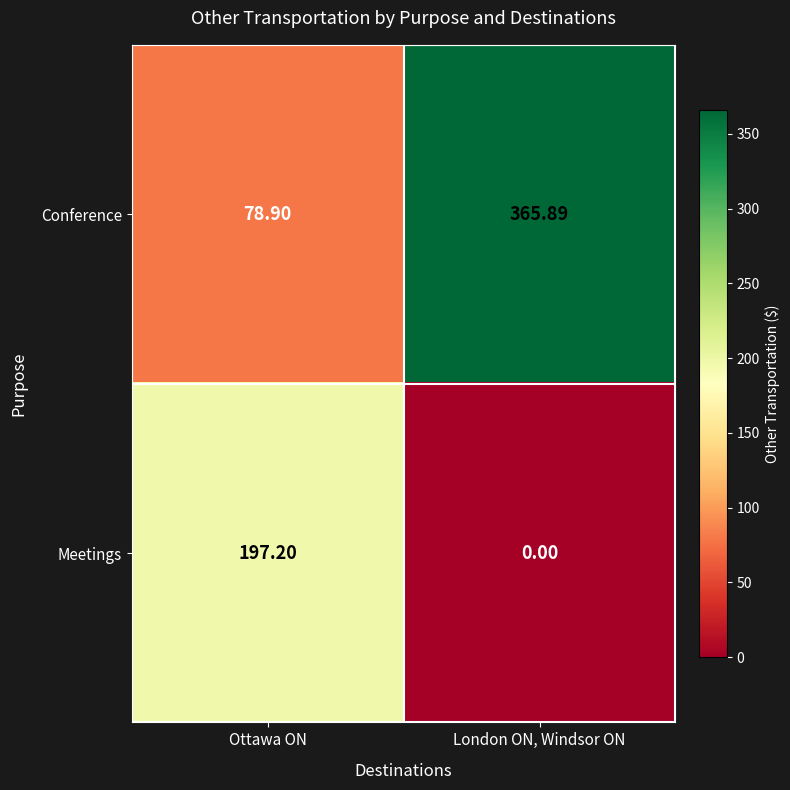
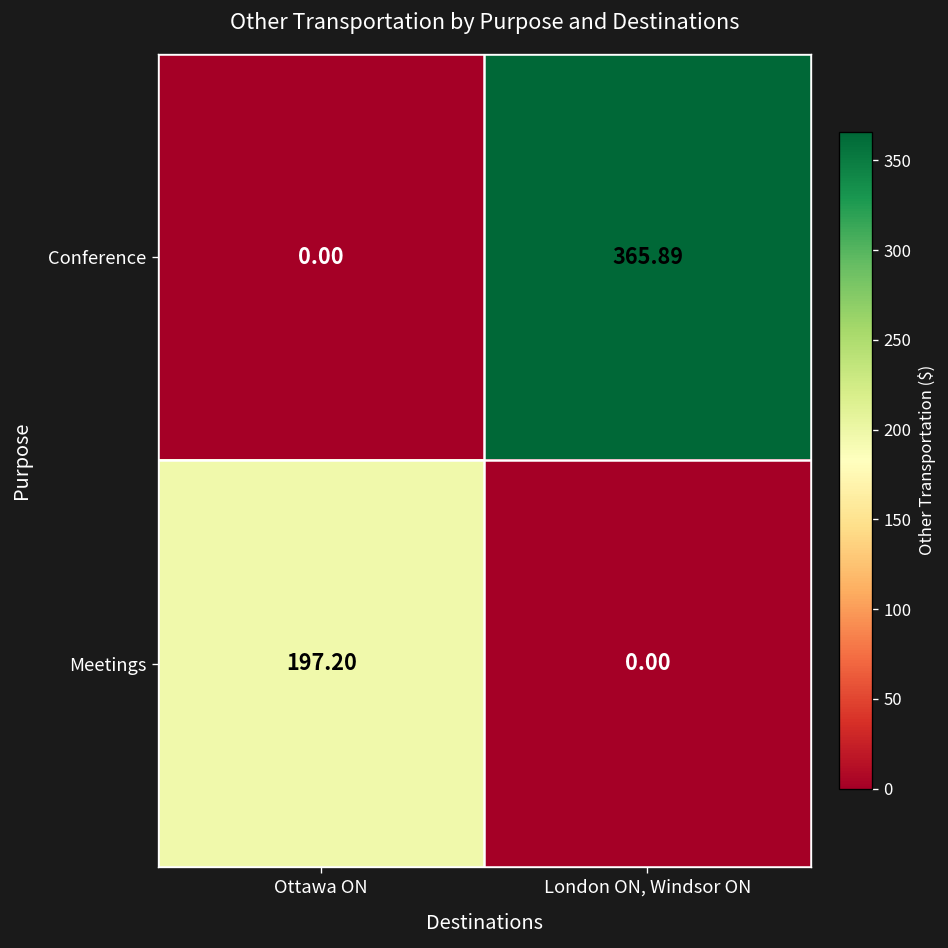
  {
    "Conference": {
-     "Ottawa ON": 78.90,
+     "Ottawa ON": 0.00,
      "London ON, Windsor ON": 365.89
    },
    "Meetings": {
      "Ottawa ON": 197.20,
      "London ON, Windsor ON": 0.00
    }
  }
